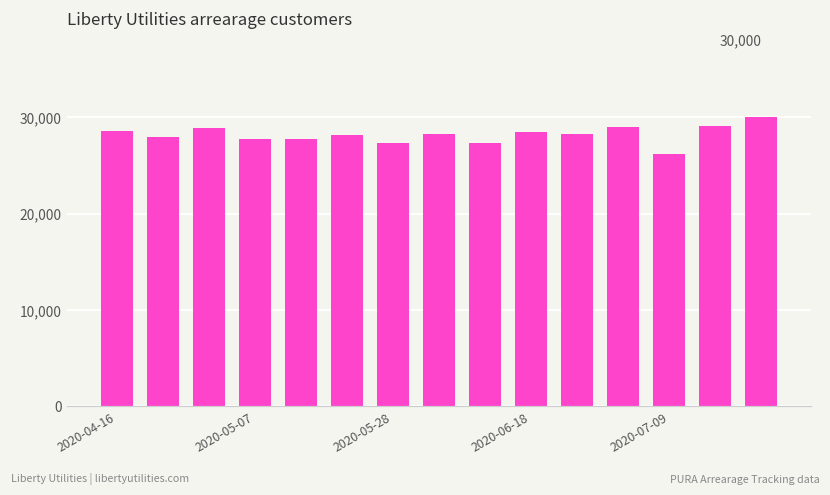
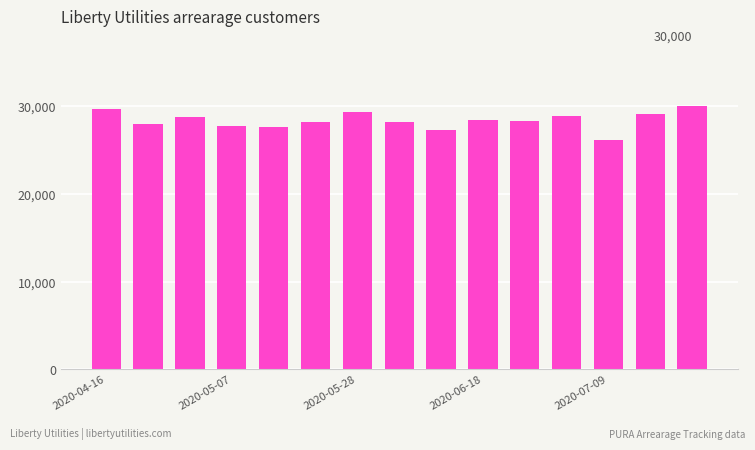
  {
-   "2020-04-16": "29,000",
+   "2020-04-16": "30,000",
    "2020-05-07": "28,000",
-   "2020-05-28": "27,000",
+   "2020-05-28": "29,000",
    "2020-06-18": "28,000",
    "2020-07-09": "26,000"
  }
